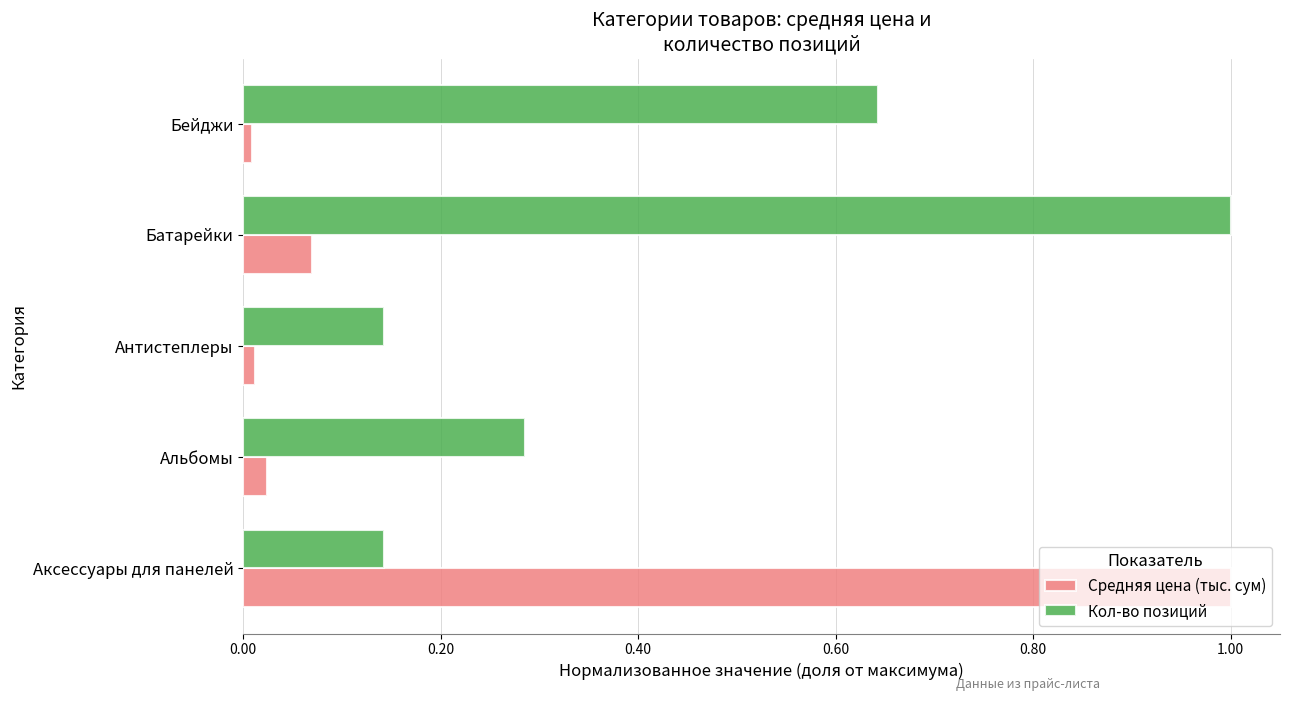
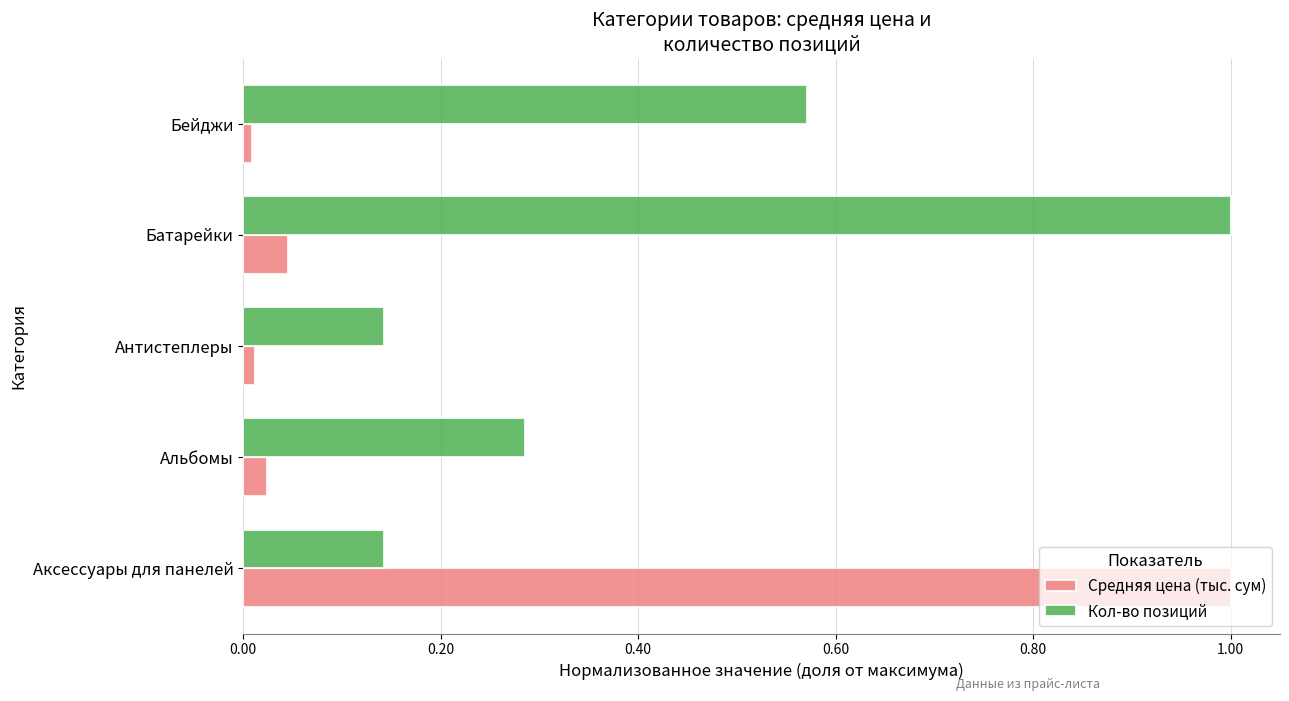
  {
    "Средняя цена (тыс. сум)": {
      "Бейджи": 0.01,
-     "Батарейки": 0.07,
+     "Батарейки": 0.04,
      "Антистеплеры": 0.01,
      "Альбомы": 0.02
    },
    "Кол-во позиций": {
-     "Бейджи": 0.64,
+     "Бейджи": 0.57,
      "Батарейки": 1.00,
      "Антистеплеры": 0.14,
      "Альбомы": 0.29,
      "Аксесcуары для панелей": 0.14
    }
  }
